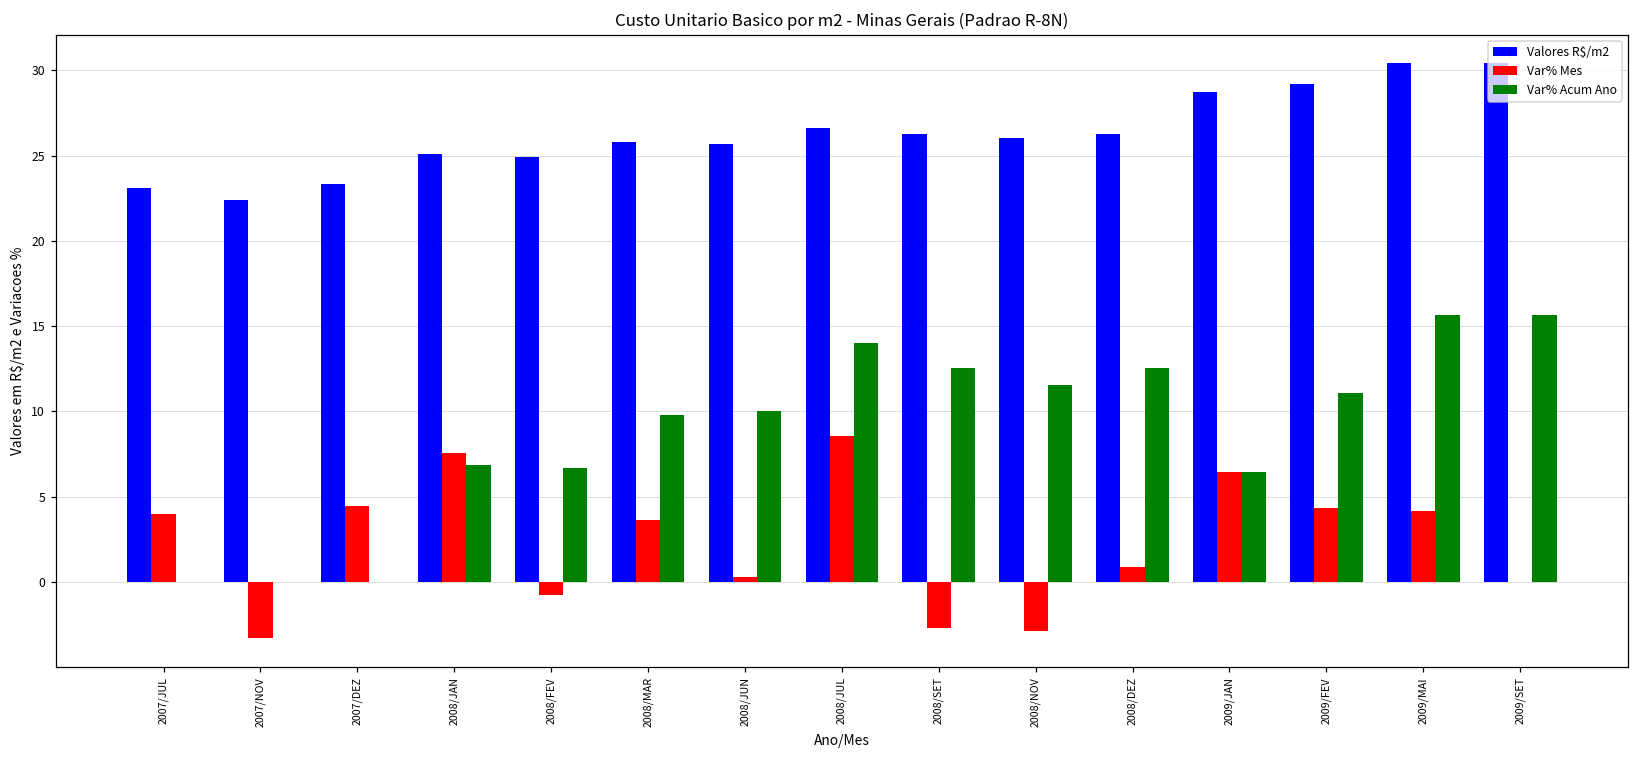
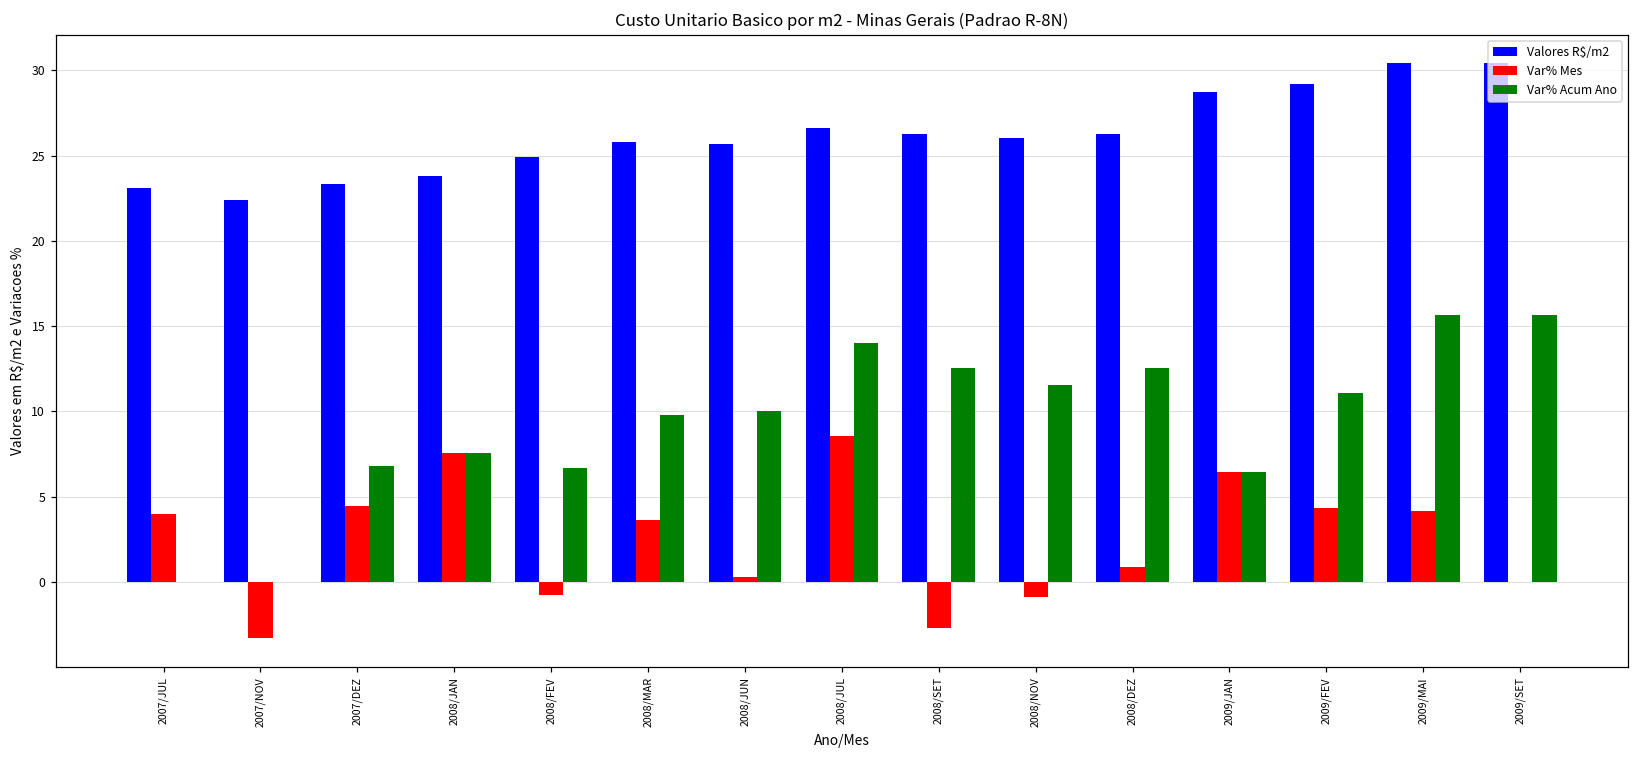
  {
    "Valores R$/m2": {
      "2007/JUL": 23.1,
      "2007/NOV": 22.4,
      "2007/DEZ": 23.4,
-     "2008/JAN": 25.1,
+     "2008/JAN": 23.8,
      "2008/FEV": 24.9,
      "2008/MAR": 25.8,
      "2008/JUN": 25.7,
      "2008/JUL": 26.6,
      "2008/SET": 26.3,
      "2008/NOV": 26.1,
      "2008/DEZ": 26.3,
      "2009/JAN": 28.8,
      "2009/FEV": 29.2,
      "2009/MAI": 30.4
    },
    "Var% Mes": {
      "2007/JUL": 4.0,
      "2007/NOV": -3.3,
      "2007/DEZ": 4.4,
      "2008/JAN": 7.5,
      "2008/FEV": -0.8,
      "2008/MAR": 3.7,
      "2008/JUN": 0.3,
      "2008/JUL": 8.6,
      "2008/SET": -2.7,
-     "2008/NOV": -2.9,
+     "2008/NOV": -0.9,
      "2008/DEZ": 0.9,
      "2009/JAN": 6.4,
      "2009/FEV": 4.4,
      "2009/MAI": 4.1,
      "2009/SET": 0.0
    },
    "Var% Acum Ano": {
      "2007/JUL": 0.0,
      "2007/NOV": 0.0,
-     "2007/DEZ": 0.0,
-     "2008/JAN": 6.9,
+     "2007/DEZ": 6.8,
+     "2008/JAN": 7.5,
      "2008/FEV": 6.7,
      "2008/MAR": 9.8,
      "2008/JUN": 10.0,
      "2008/JUL": 14.0,
      "2008/SET": 12.5,
      "2008/NOV": 11.6,
      "2008/DEZ": 12.5,
      "2009/JAN": 6.4,
      "2009/FEV": 11.1,
      "2009/MAI": 15.7,
      "2009/SET": 15.7
    }
  }
